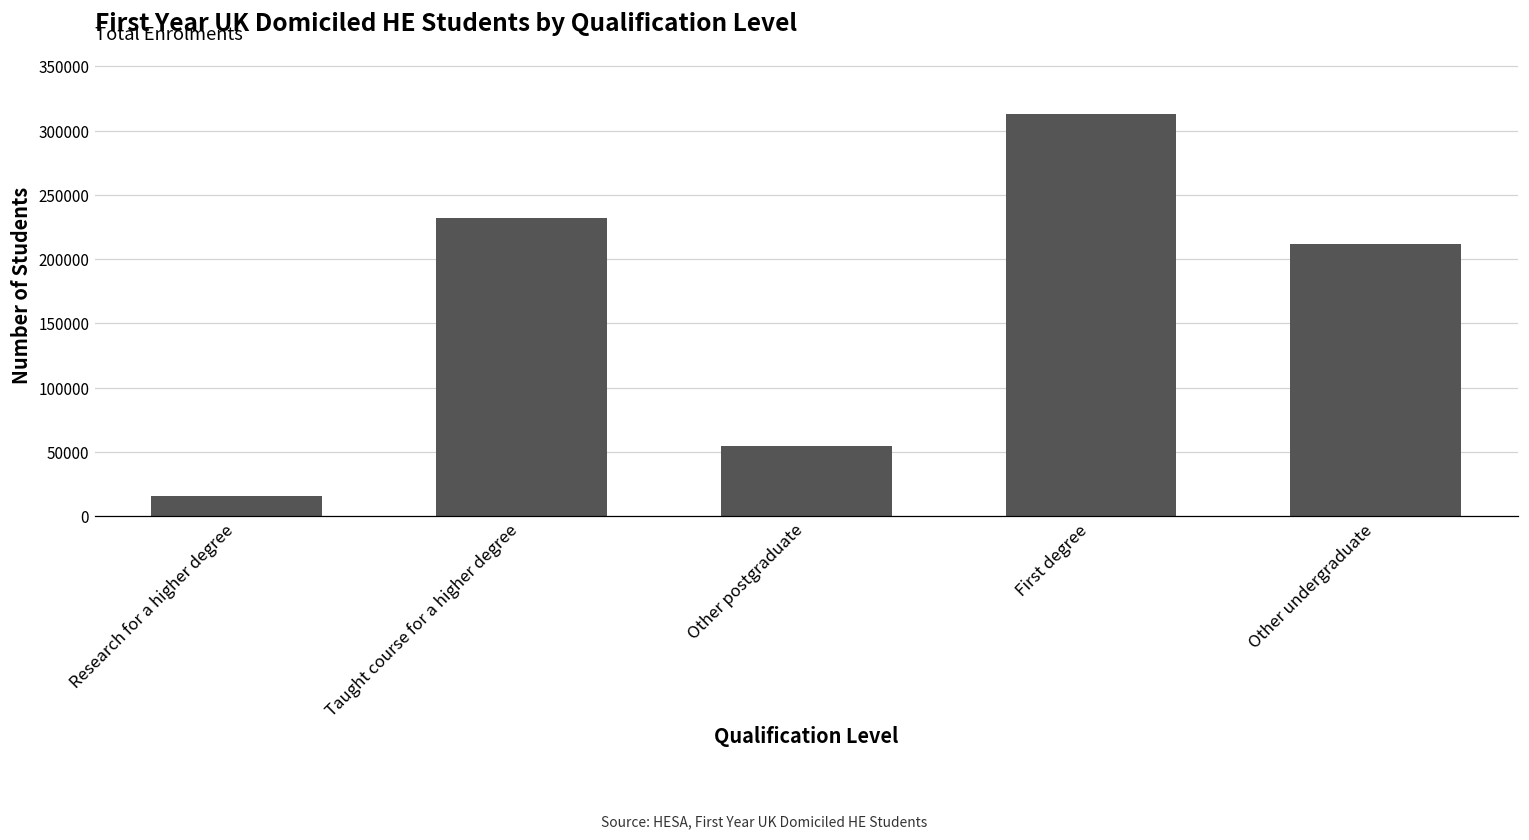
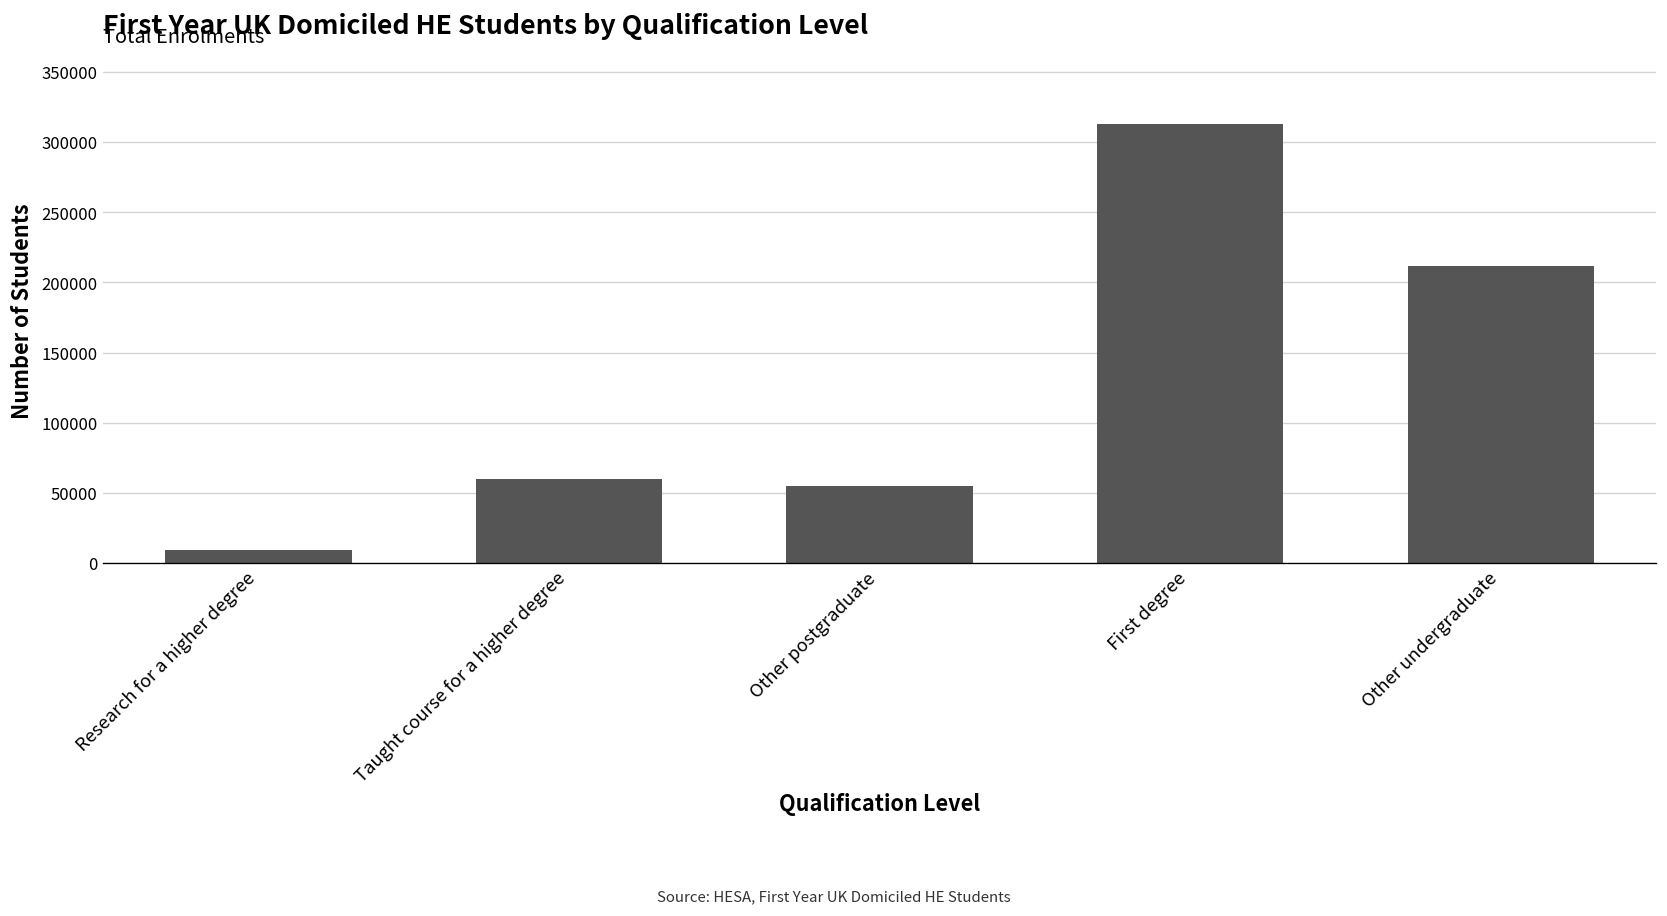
  {
-   "Research for a higher degree": 16000,
-   "Taught course for a higher degree": 232000,
+   "Research for a higher degree": 9000,
+   "Taught course for a higher degree": 60000,
    "Other postgraduate": 55000,
    "First degree": 313000,
    "Other undergraduate": 212000
  }
